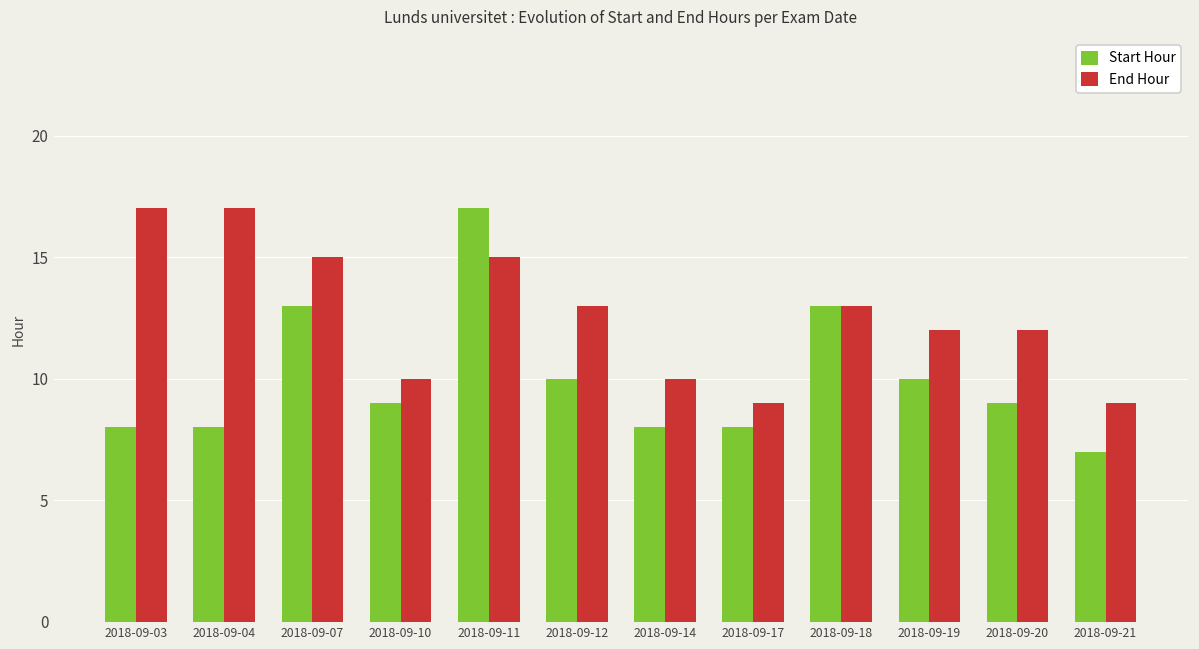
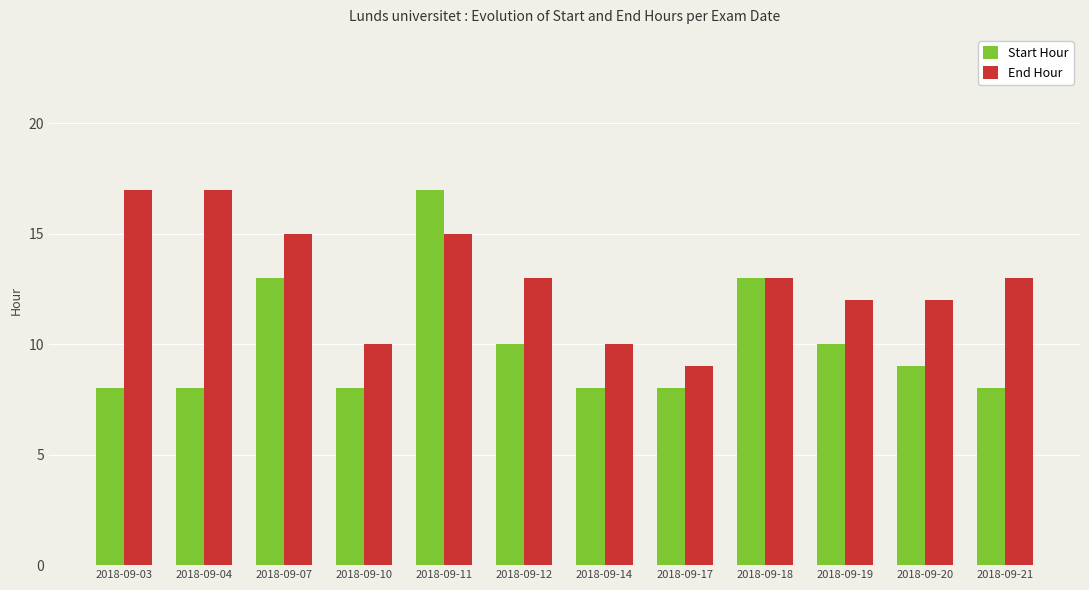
  {
    "Start Hour": {
      "2018-09-03": 8,
      "2018-09-04": 8,
      "2018-09-07": 13,
-     "2018-09-10": 9,
+     "2018-09-10": 8,
      "2018-09-11": 17,
      "2018-09-12": 10,
      "2018-09-14": 8,
      "2018-09-17": 8,
      "2018-09-18": 13,
      "2018-09-19": 10,
      "2018-09-20": 9,
-     "2018-09-21": 7
+     "2018-09-21": 8
    },
    "End Hour": {
      "2018-09-03": 17,
      "2018-09-04": 17,
      "2018-09-07": 15,
      "2018-09-10": 10,
      "2018-09-11": 15,
      "2018-09-12": 13,
      "2018-09-14": 10,
      "2018-09-17": 9,
      "2018-09-18": 13,
      "2018-09-19": 12,
      "2018-09-20": 12,
-     "2018-09-21": 9
+     "2018-09-21": 13
    }
  }
